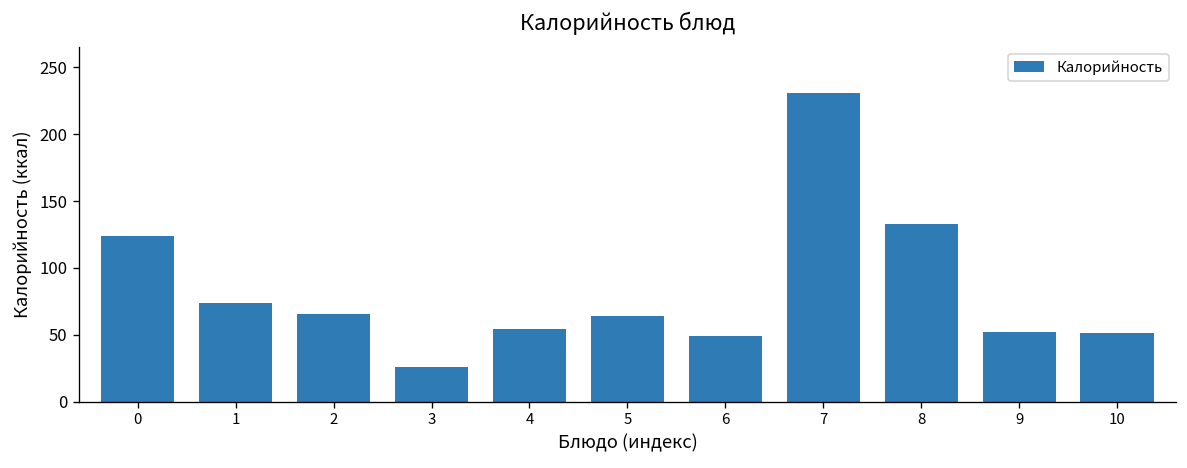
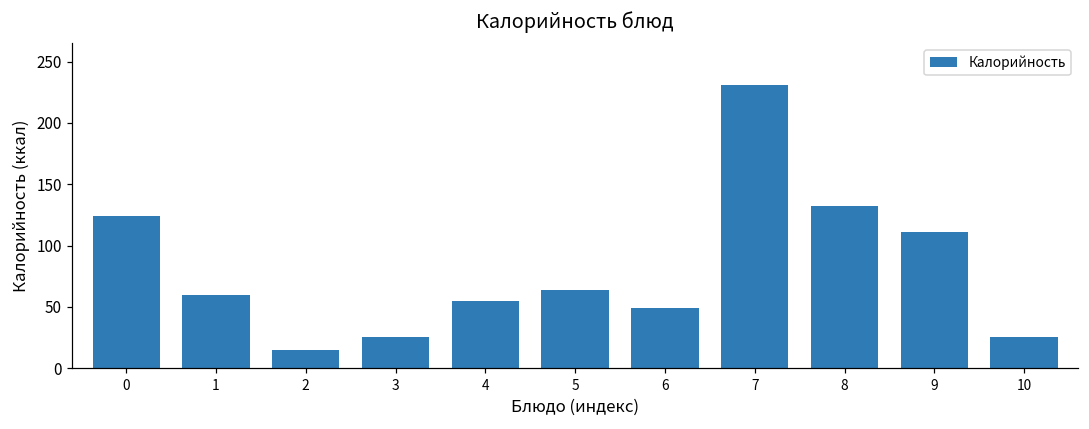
  {
    "0": 124,
-   "1": 74,
-   "2": 66,
+   "1": 59,
+   "2": 15,
    "3": 26,
    "4": 55,
    "5": 64,
    "6": 49,
    "7": 231,
    "8": 133,
-   "9": 52,
-   "10": 51
+   "9": 111,
+   "10": 26
  }
